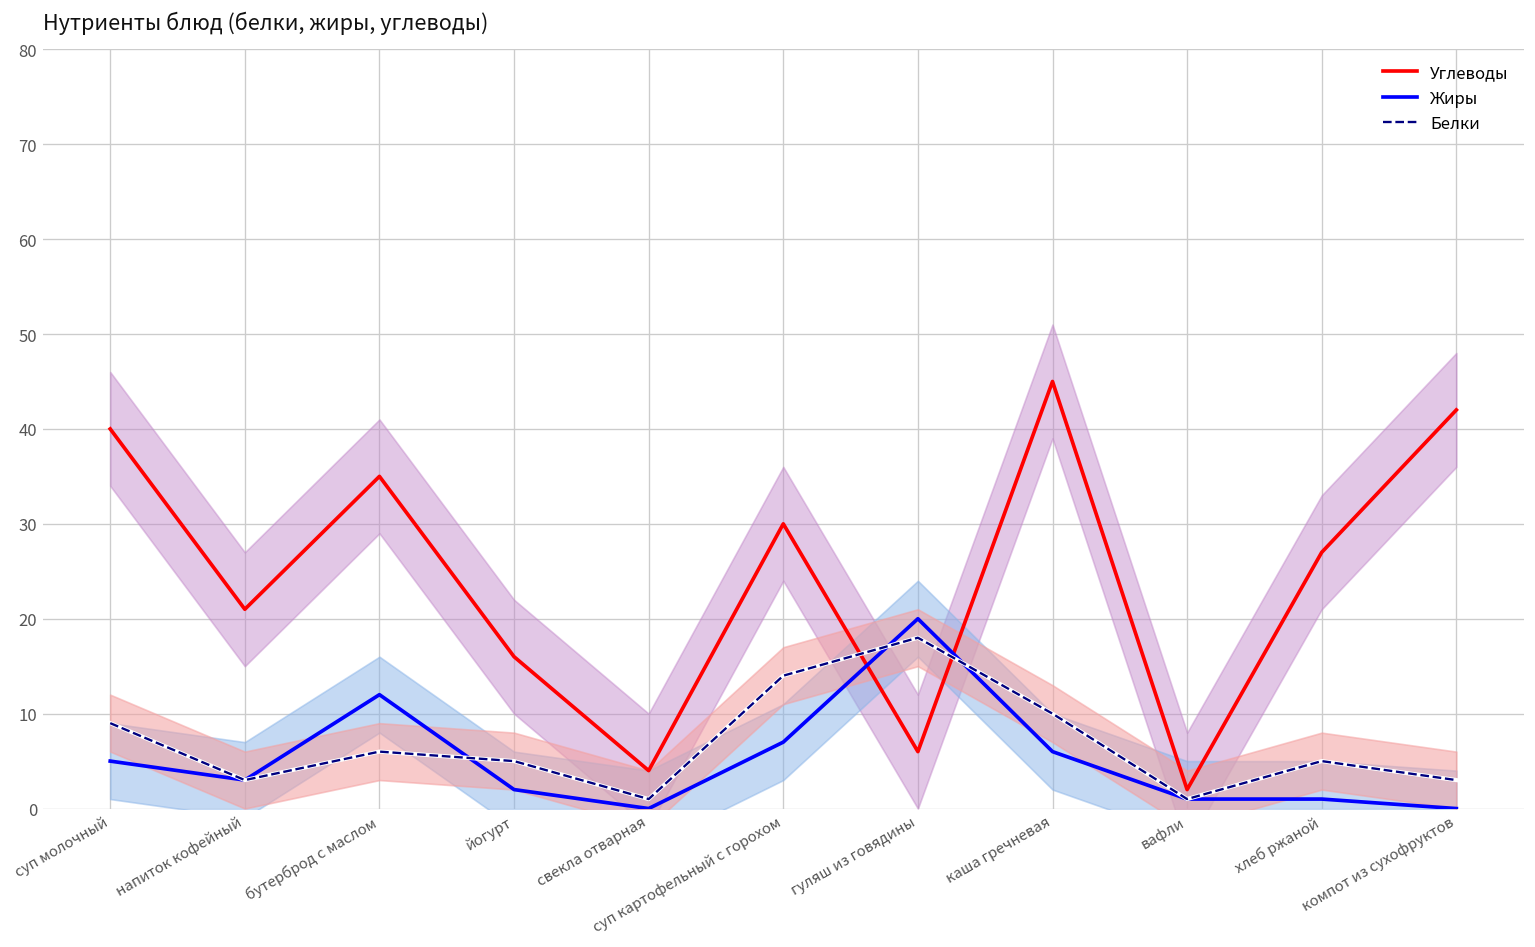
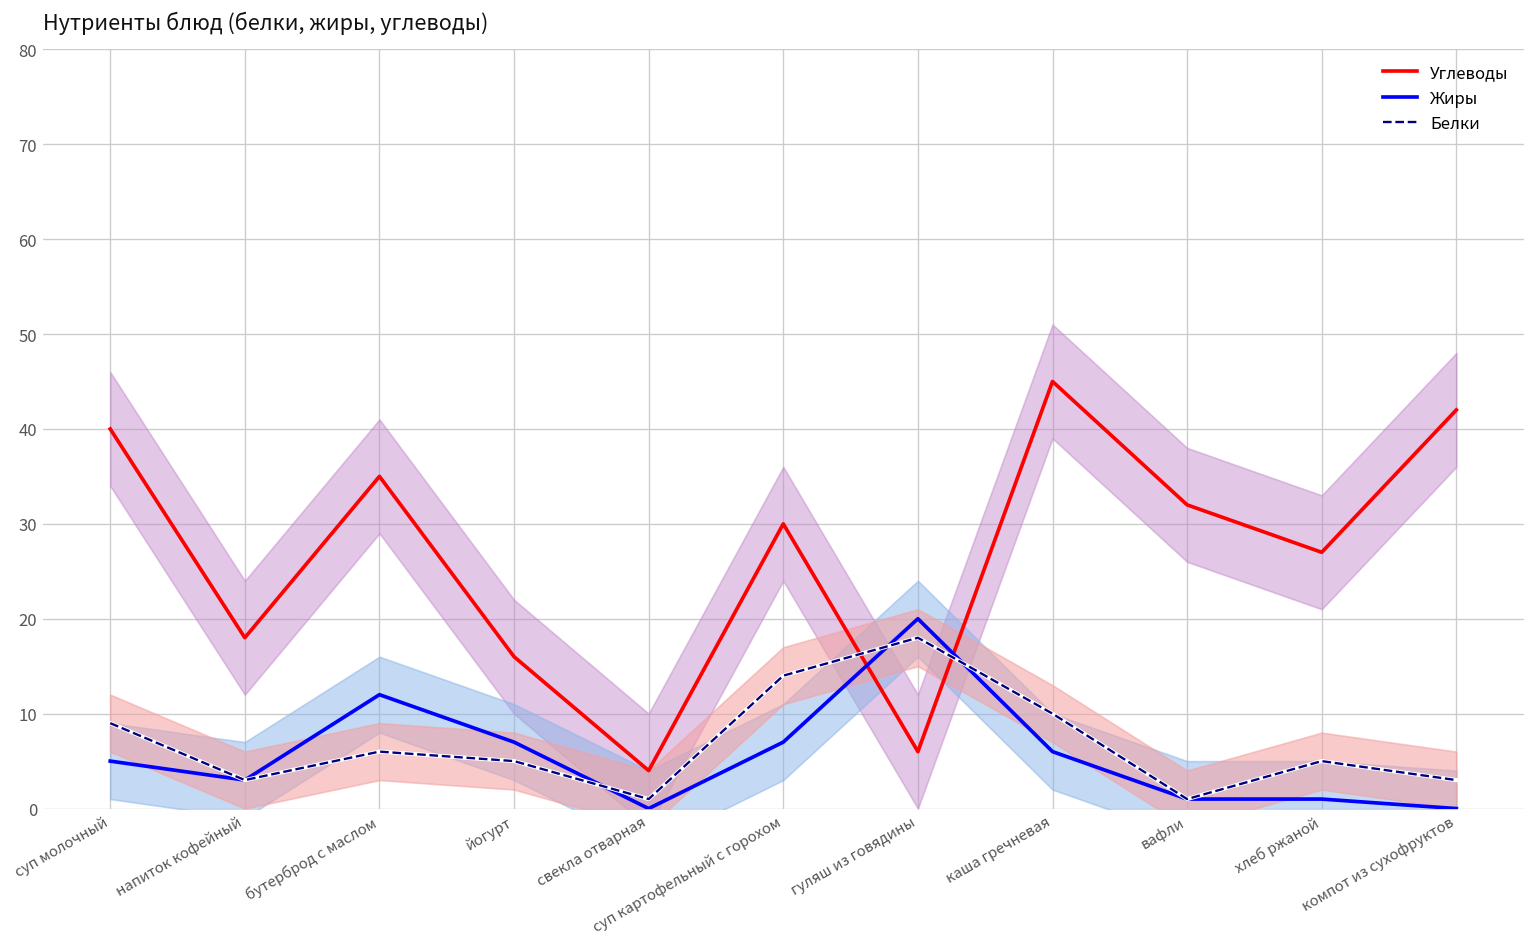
  {
    "Углеводы": {
      "суп молочный": 40,
-     "напиток кофейный": 21,
+     "напиток кофейный": 18,
      "бутерброд с маслом": 35,
      "йогурт": 16,
      "суп картофельный с горохом": 30,
      "гуляш из говядины": 6,
      "каша гречневая": 45,
-     "вафли": 2,
+     "вафли": 32,
      "хлеб ржаной": 27,
      "компот из сухофруктов": 42
    },
    "Жиры": {
      "суп молочный": 5,
      "бутерброд с маслом": 12,
-     "йогурт": 2,
+     "йогурт": 7,
      "свекла отварная": 0,
      "суп картофельный с горохом": 7,
      "гуляш из говядины": 20,
      "каша гречневая": 6,
      "хлеб ржаной": 1,
      "компот из сухофруктов": 0
    },
    "Белки": {
      "бутерброд с маслом": 6,
      "йогурт": 5,
      "свекла отварная": 1,
      "суп картофельный с горохом": 14,
      "гуляш из говядины": 18,
      "компот из сухофруктов": 3
    }
  }
